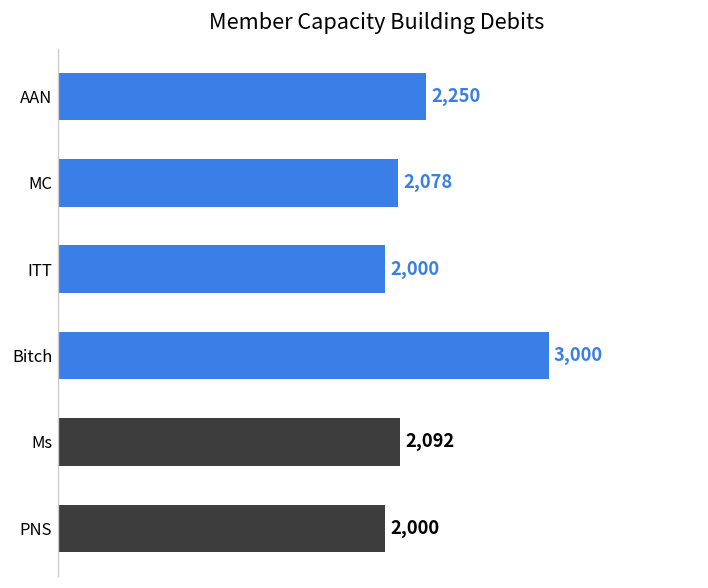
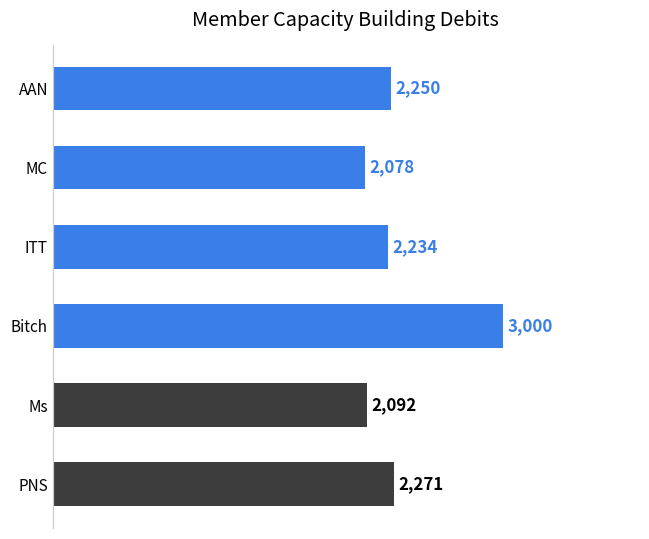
  {
    "AAN": "2,250",
    "MC": "2,078",
-   "ITT": "2,000",
+   "ITT": "2,234",
    "Bitch": "3,000",
    "Ms": "2,092",
-   "PNS": "2,000"
+   "PNS": "2,271"
  }
